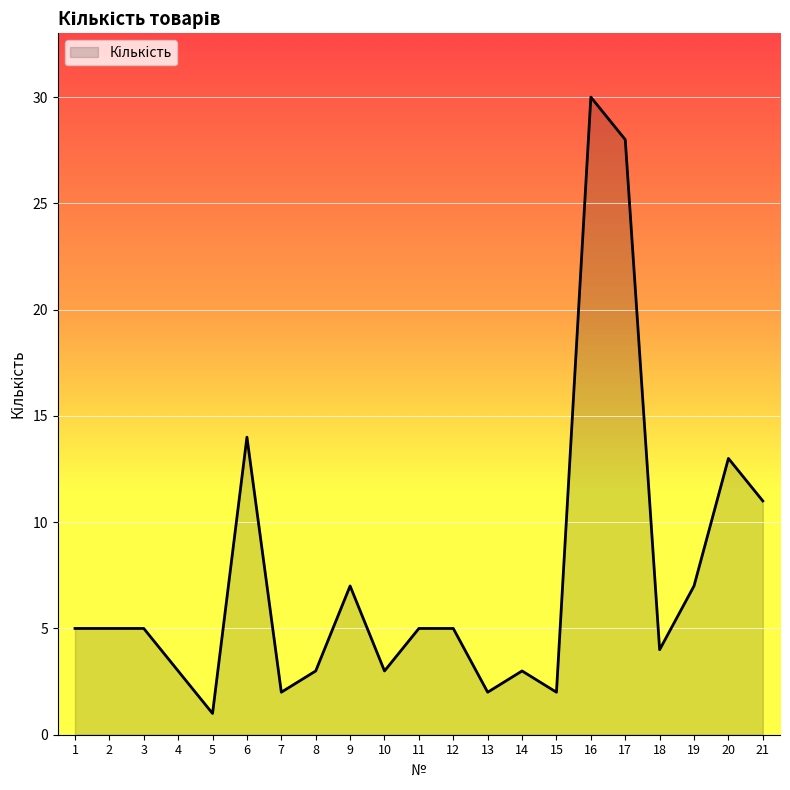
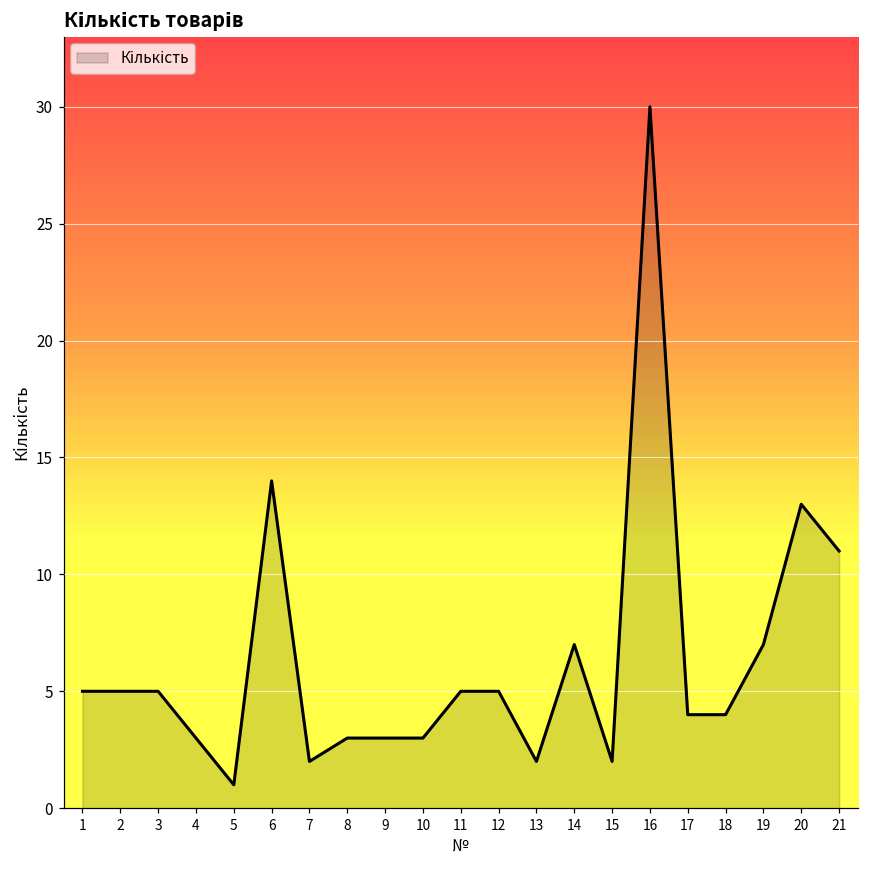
  {
    "1": 5,
    "2": 5,
    "3": 5,
    "4": 3,
    "5": 1,
    "6": 14,
    "7": 2,
    "8": 3,
-   "9": 7,
+   "9": 3,
    "10": 3,
    "11": 5,
    "12": 5,
    "13": 2,
-   "14": 3,
+   "14": 7,
    "15": 2,
    "16": 30,
-   "17": 28,
+   "17": 4,
    "18": 4,
    "19": 7,
    "20": 13,
    "21": 11
  }
